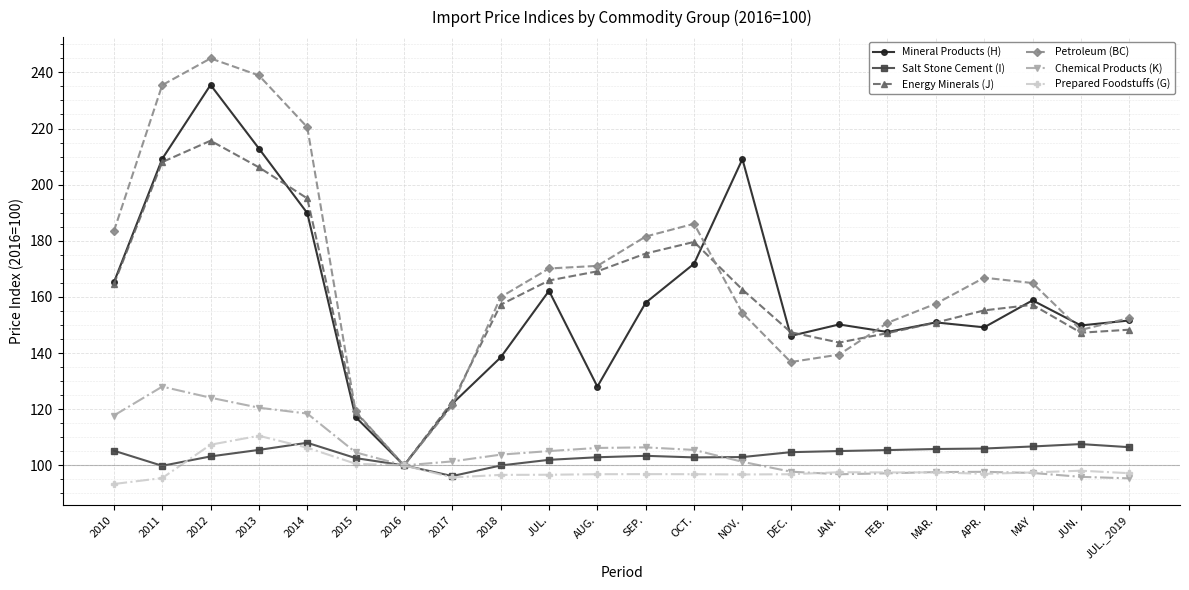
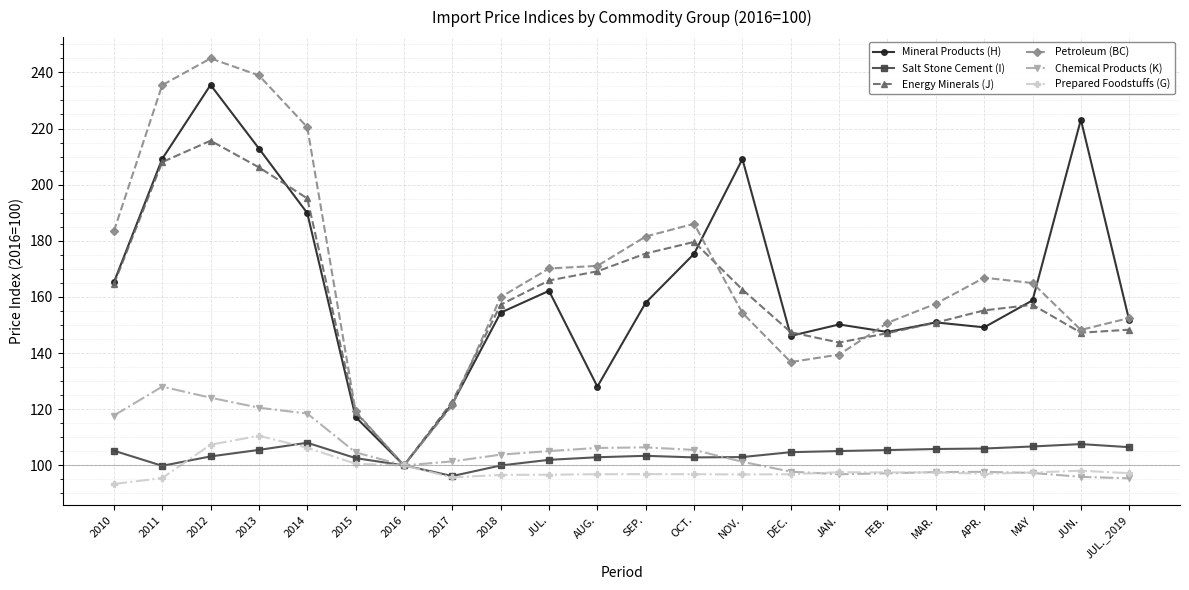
  {
    "Mineral Products (H)": {
      "2011": 209,
      "2012": 236,
      "2013": 213,
      "2014": 190,
      "2015": 117,
-     "2018": 138,
+     "2018": 154,
      "JUL.": 162,
      "AUG.": 128,
      "SEP.": 158,
-     "OCT.": 172,
+     "OCT.": 175,
      "NOV.": 209,
      "DEC.": 146,
      "JAN.": 150,
      "APR.": 149,
      "MAY": 159,
-     "JUN.": 150
+     "JUN.": 223
    }
  }
